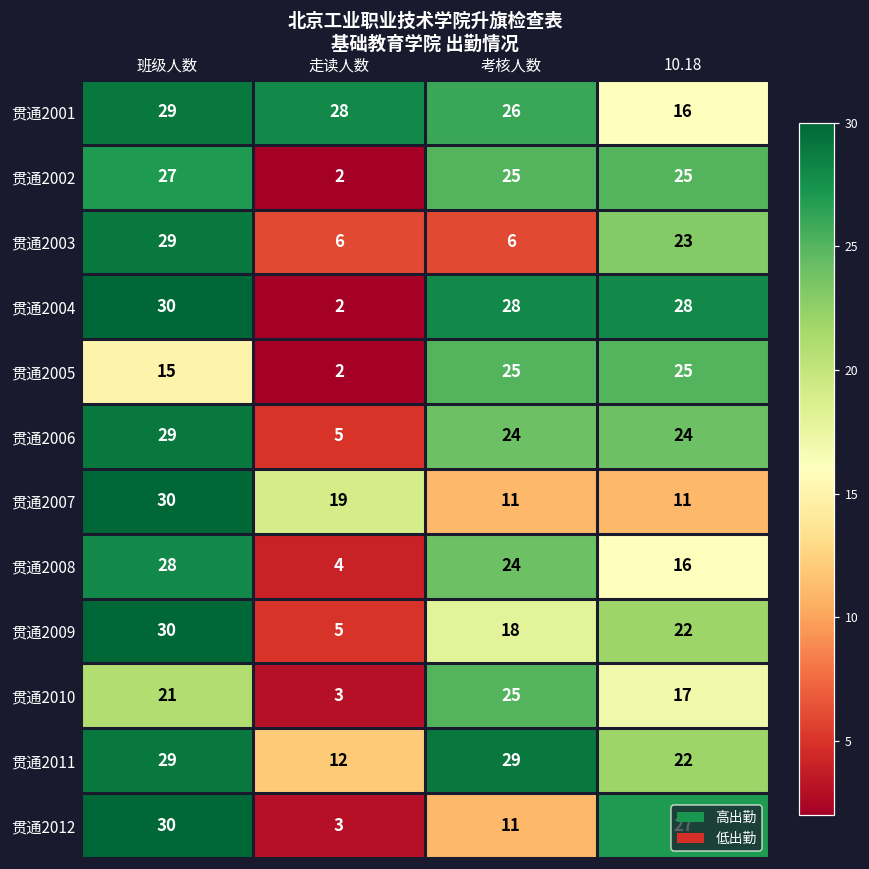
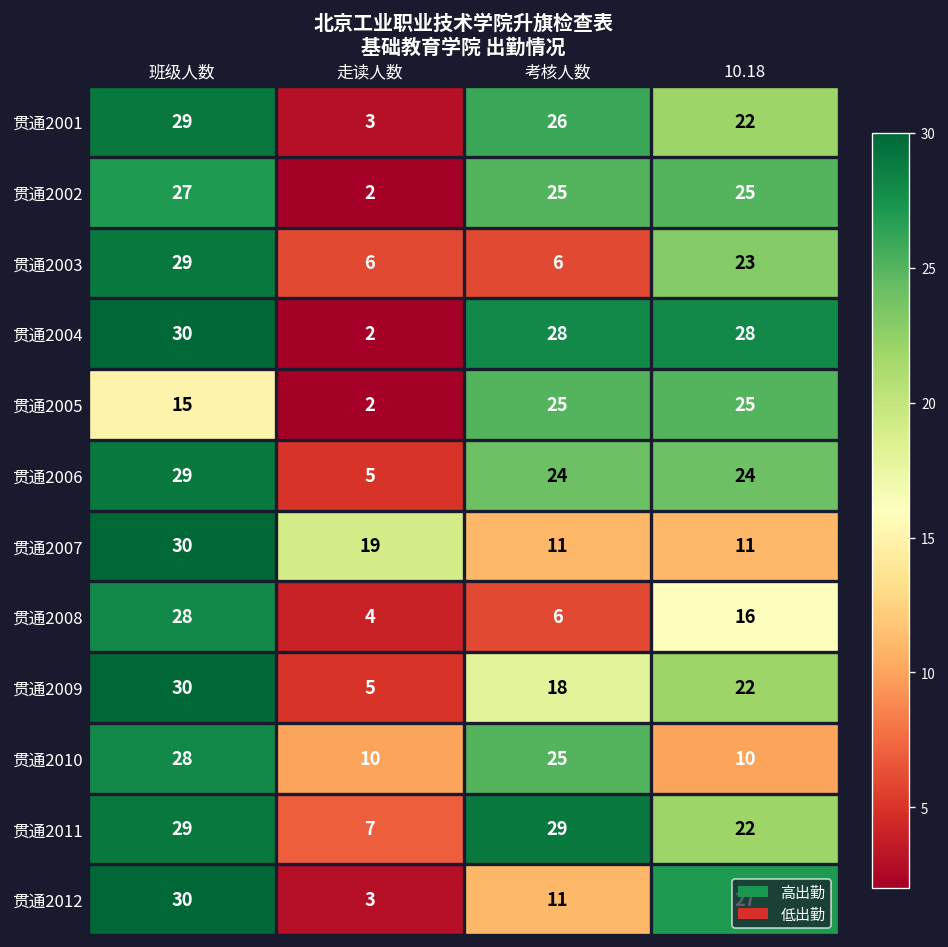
  {
    "贯通2001": {
      "班级人数": 29,
-     "走读人数": 28,
+     "走读人数": 3,
      "考核人数": 26,
-     "10.18": 16
+     "10.18": 22
    },
    "贯通2002": {
      "班级人数": 27,
      "走读人数": 2,
      "考核人数": 25,
      "10.18": 25
    },
    "贯通2003": {
      "班级人数": 29,
      "走读人数": 6,
      "考核人数": 6,
      "10.18": 23
    },
    "贯通2004": {
      "班级人数": 30,
      "走读人数": 2,
      "考核人数": 28,
      "10.18": 28
    },
    "贯通2005": {
      "班级人数": 15,
      "走读人数": 2,
      "考核人数": 25,
      "10.18": 25
    },
    "贯通2006": {
      "班级人数": 29,
      "走读人数": 5,
      "考核人数": 24,
      "10.18": 24
    },
    "贯通2007": {
      "班级人数": 30,
      "走读人数": 19,
      "考核人数": 11,
      "10.18": 11
    },
    "贯通2008": {
      "班级人数": 28,
      "走读人数": 4,
-     "考核人数": 24,
+     "考核人数": 6,
      "10.18": 16
    },
    "贯通2009": {
      "班级人数": 30,
      "走读人数": 5,
      "考核人数": 18,
      "10.18": 22
    },
    "贯通2010": {
-     "班级人数": 21,
-     "走读人数": 3,
+     "班级人数": 28,
+     "走读人数": 10,
      "考核人数": 25,
-     "10.18": 17
+     "10.18": 10
    },
    "贯通2011": {
      "班级人数": 29,
-     "走读人数": 12,
+     "走读人数": 7,
      "考核人数": 29,
      "10.18": 22
    },
    "贯通2012": {
      "班级人数": 30,
      "走读人数": 3,
      "考核人数": 11
    }
  }
